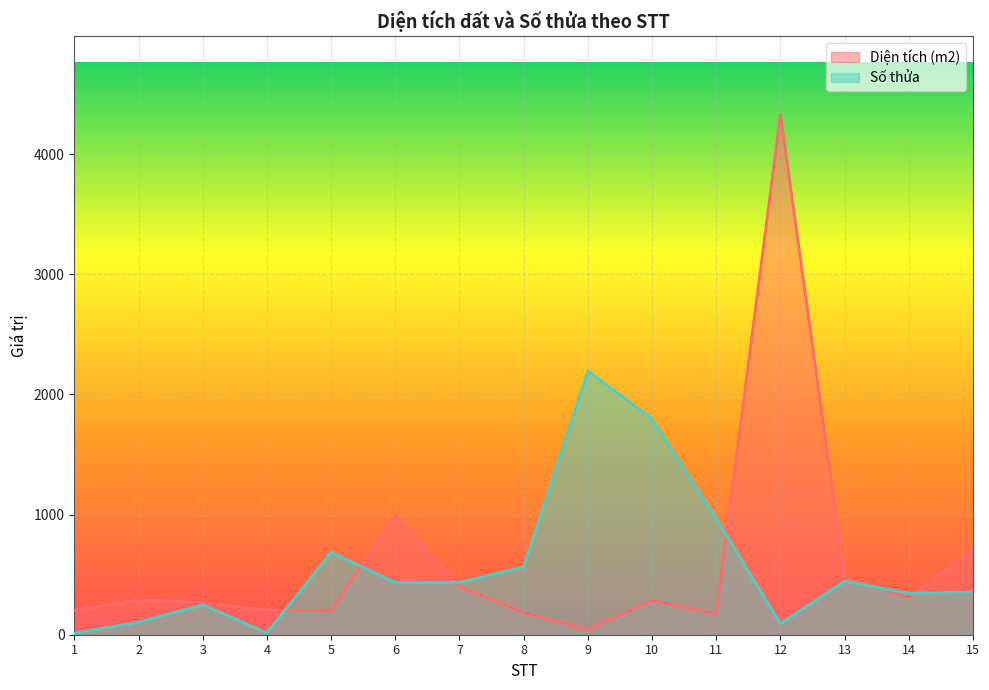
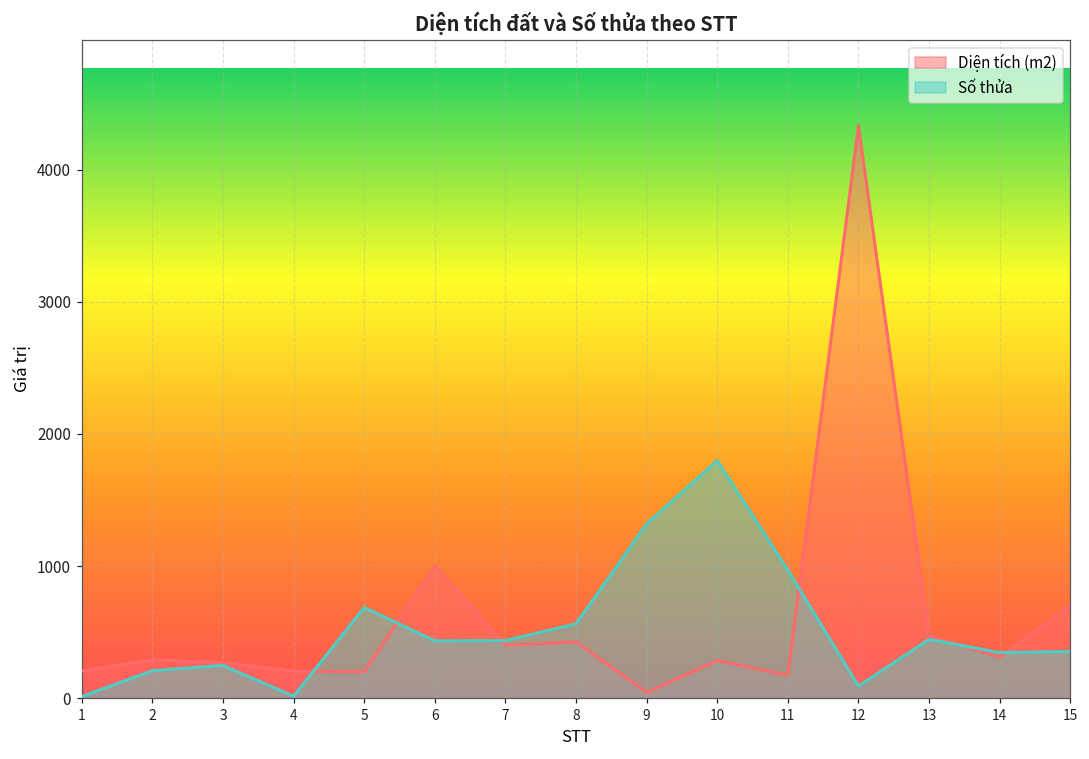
  {
    "Diện tích (m2)": {
      "1": 210,
      "2": 290,
      "4": 200,
      "5": 200,
      "6": 1000,
      "7": 400,
-     "8": 180,
+     "8": 430,
      "9": 40,
      "10": 290,
      "11": 170,
      "12": 4330,
      "13": 480,
      "14": 310,
      "15": 700
    },
    "Số thửa": {
      "1": 10,
-     "2": 100,
+     "2": 210,
      "4": 20,
      "5": 690,
      "6": 430,
      "7": 440,
      "8": 560,
-     "9": 2200,
+     "9": 1320,
      "10": 1800,
      "11": 970,
      "12": 90,
      "13": 450,
      "14": 350,
      "15": 350
    }
  }
